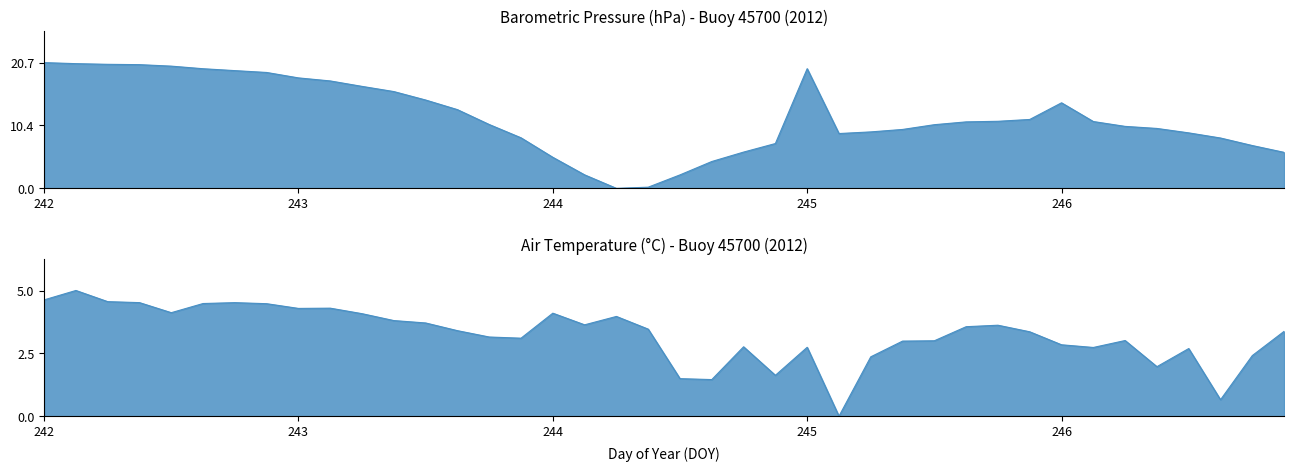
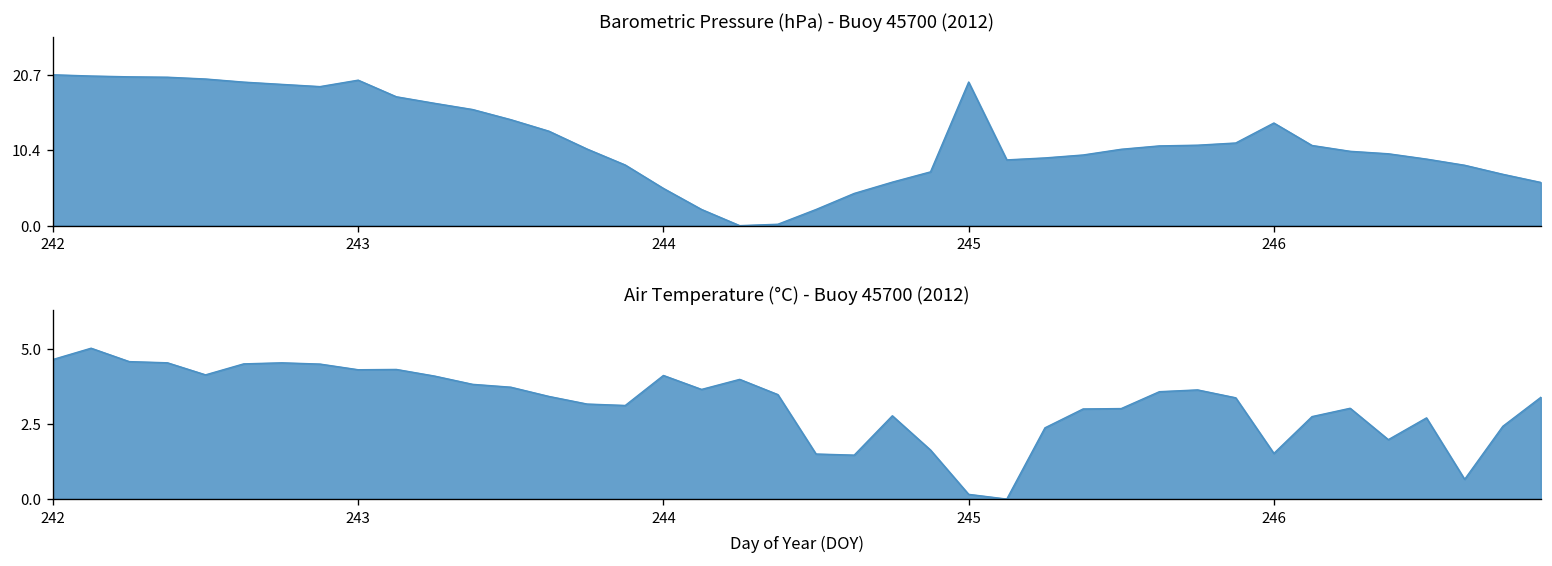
  {
    "Barometric Pressure (hPa) - Buoy 45700 (2012)": {
      "242": 21,
-     "243": 18,
+     "243": 20,
      "244": 5,
      "245": 20,
      "246": 14
    },
    "Air Temperature (°C) - Buoy 45700 (2012)": {
      "242": 4.6,
      "243": 4.3,
      "244": 4.1,
-     "245": 2.7,
-     "246": 2.8
+     "245": 0.2,
+     "246": 1.5
    }
  }
